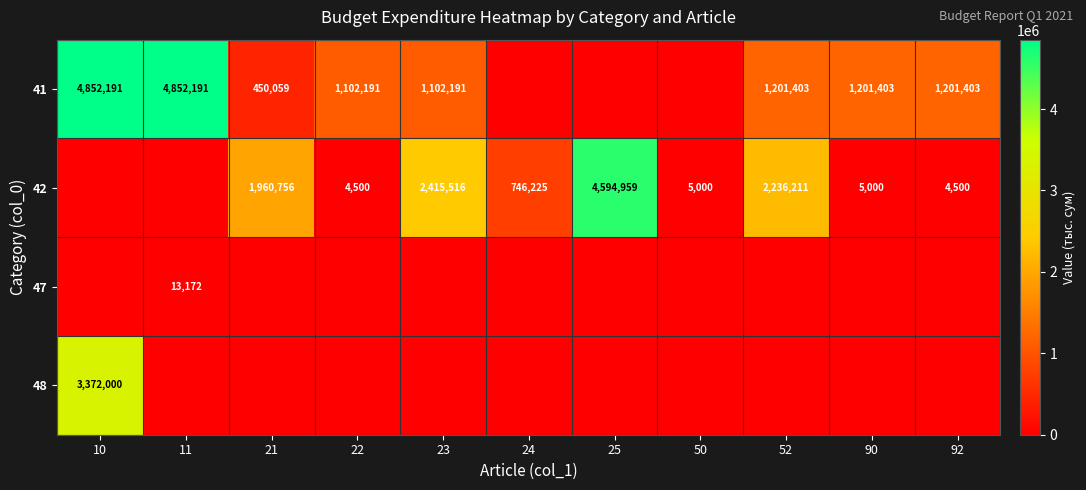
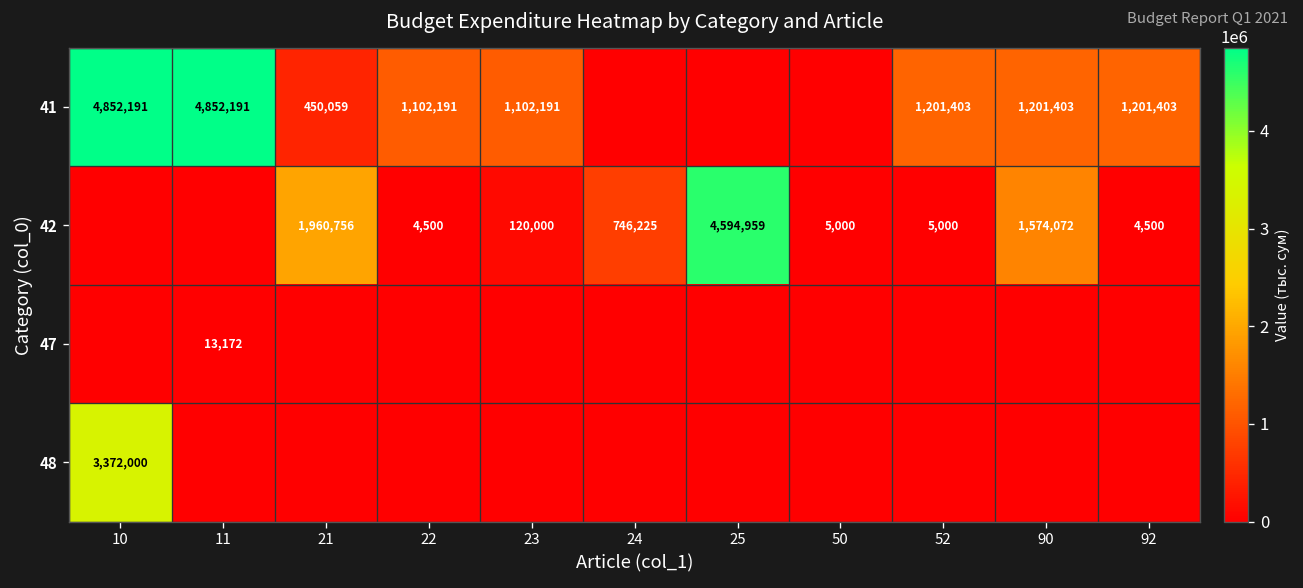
  {
    "41": {
      "10": "4,852,191",
      "11": "4,852,191",
      "21": "450,059",
      "22": "1,102,191",
      "23": "1,102,191",
      "52": "1,201,403",
      "90": "1,201,403",
      "92": "1,201,403"
    },
    "42": {
      "21": "1,960,756",
      "22": "4,500",
-     "23": "2,415,516",
+     "23": "120,000",
      "24": "746,225",
      "25": "4,594,959",
      "50": "5,000",
-     "52": "2,236,211",
-     "90": "5,000",
+     "52": "5,000",
+     "90": "1,574,072",
      "92": "4,500"
    },
    "47": {
      "11": "13,172"
    },
    "48": {
      "10": "3,372,000"
    }
  }
